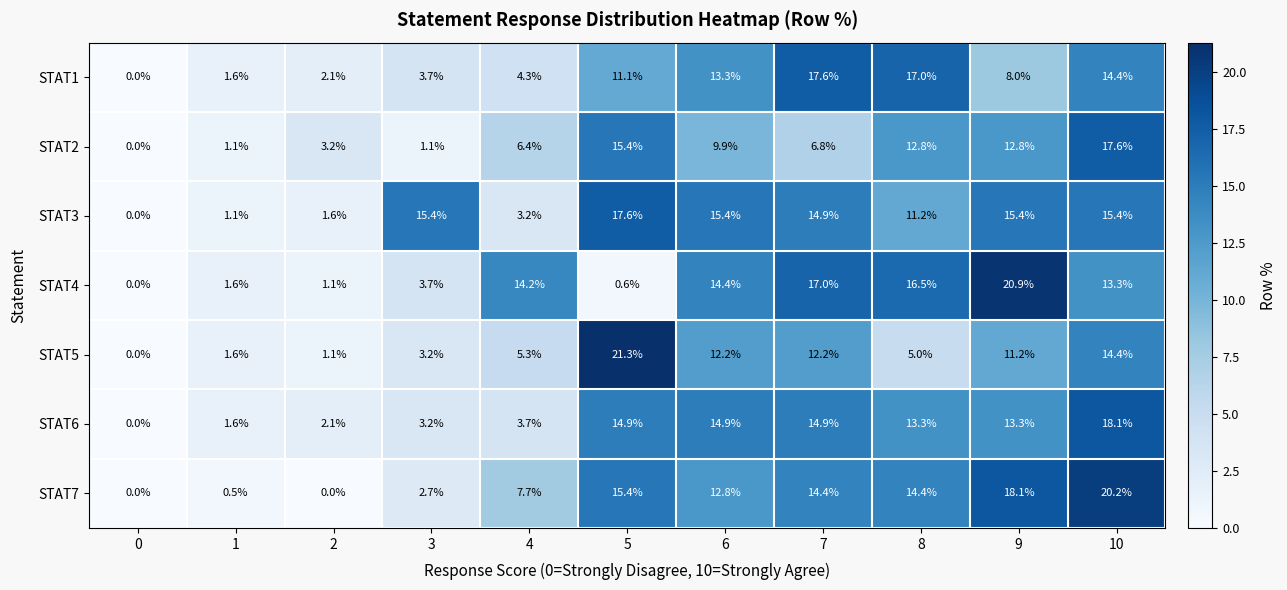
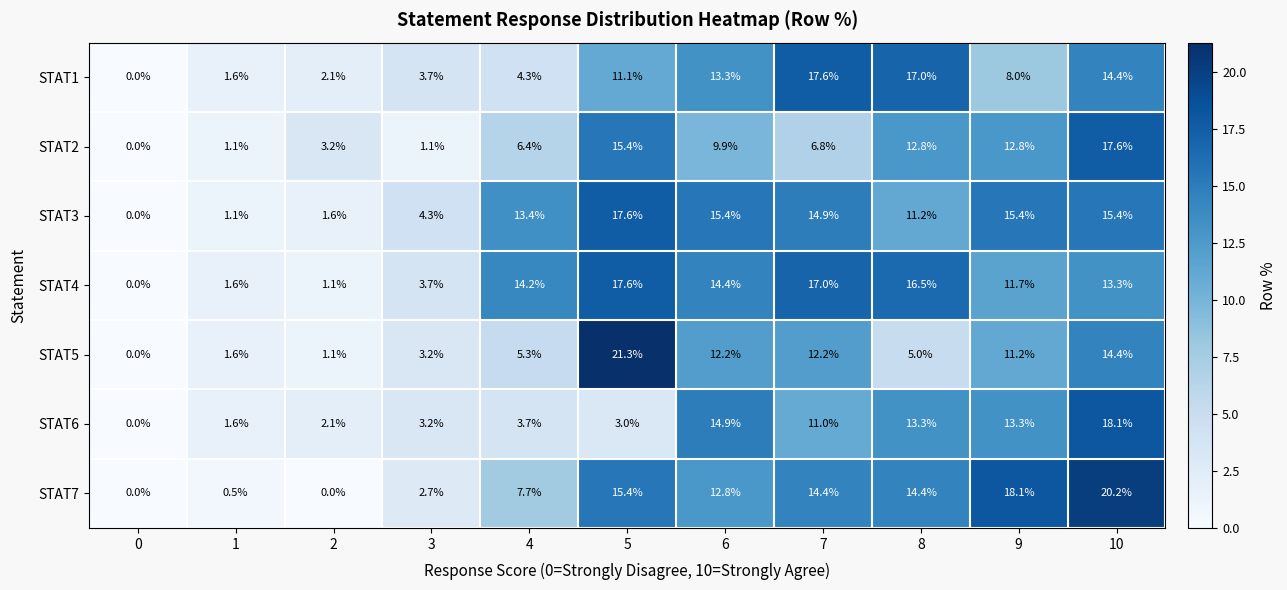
  {
    "STAT1": {
      "0": "0.0%",
      "1": "1.6%",
      "2": "2.1%",
      "3": "3.7%",
      "4": "4.3%",
      "5": "11.1%",
      "6": "13.3%",
      "7": "17.6%",
      "8": "17.0%",
      "9": "8.0%",
      "10": "14.4%"
    },
    "STAT2": {
      "0": "0.0%",
      "1": "1.1%",
      "2": "3.2%",
      "3": "1.1%",
      "4": "6.4%",
      "5": "15.4%",
      "6": "9.9%",
      "7": "6.8%",
      "8": "12.8%",
      "9": "12.8%",
      "10": "17.6%"
    },
    "STAT3": {
      "0": "0.0%",
      "1": "1.1%",
      "2": "1.6%",
-     "3": "15.4%",
-     "4": "3.2%",
+     "3": "4.3%",
+     "4": "13.4%",
      "5": "17.6%",
      "6": "15.4%",
      "7": "14.9%",
      "8": "11.2%",
      "9": "15.4%",
      "10": "15.4%"
    },
    "STAT4": {
      "0": "0.0%",
      "1": "1.6%",
      "2": "1.1%",
      "3": "3.7%",
      "4": "14.2%",
-     "5": "0.6%",
+     "5": "17.6%",
      "6": "14.4%",
      "7": "17.0%",
      "8": "16.5%",
-     "9": "20.9%",
+     "9": "11.7%",
      "10": "13.3%"
    },
    "STAT5": {
      "0": "0.0%",
      "1": "1.6%",
      "2": "1.1%",
      "3": "3.2%",
      "4": "5.3%",
      "5": "21.3%",
      "6": "12.2%",
      "7": "12.2%",
      "8": "5.0%",
      "9": "11.2%",
      "10": "14.4%"
    },
    "STAT6": {
      "0": "0.0%",
      "1": "1.6%",
      "2": "2.1%",
      "3": "3.2%",
      "4": "3.7%",
-     "5": "14.9%",
+     "5": "3.0%",
      "6": "14.9%",
-     "7": "14.9%",
+     "7": "11.0%",
      "8": "13.3%",
      "9": "13.3%",
      "10": "18.1%"
    },
    "STAT7": {
      "0": "0.0%",
      "1": "0.5%",
      "2": "0.0%",
      "3": "2.7%",
      "4": "7.7%",
      "5": "15.4%",
      "6": "12.8%",
      "7": "14.4%",
      "8": "14.4%",
      "9": "18.1%",
      "10": "20.2%"
    }
  }
